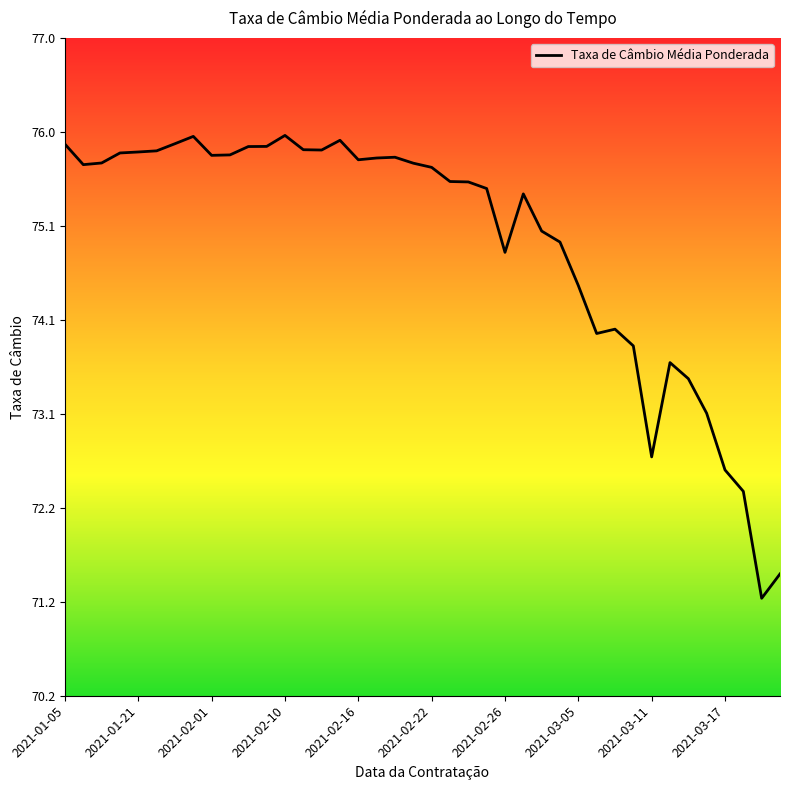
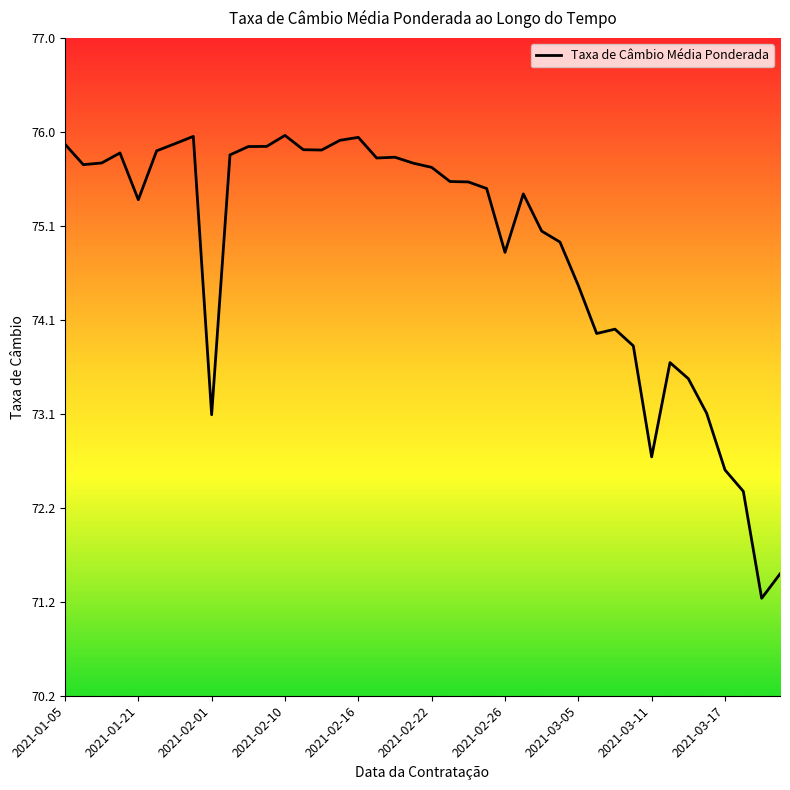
  {
    "2021-01-05": 75.9,
-   "2021-01-21": 75.8,
-   "2021-02-01": 75.8,
+   "2021-01-21": 75.3,
+   "2021-02-01": 73.1,
    "2021-02-10": 76.0,
-   "2021-02-16": 75.8,
+   "2021-02-16": 76.0,
    "2021-02-22": 75.7,
    "2021-02-26": 74.8,
    "2021-03-05": 74.5,
    "2021-03-11": 72.7,
    "2021-03-17": 72.6
  }
